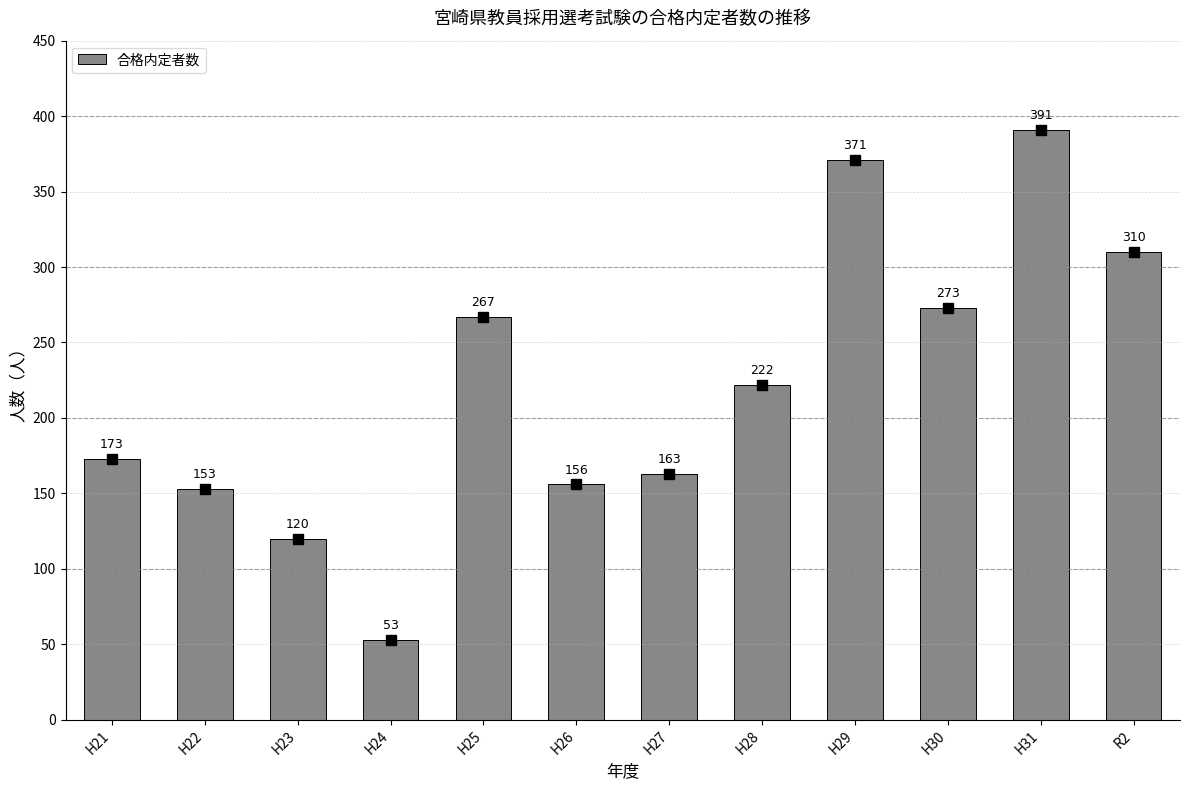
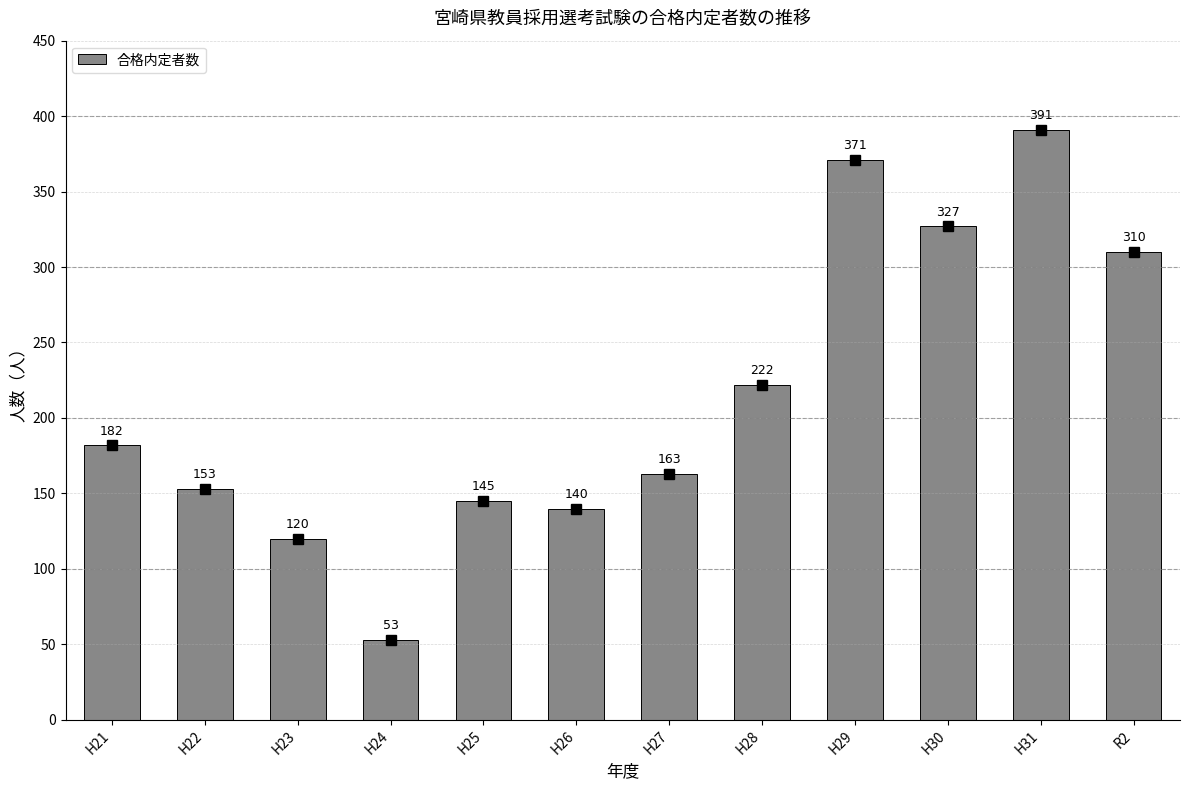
  {
    "合格内定者数": {
-     "H21": 173,
+     "H21": 182,
      "H22": 153,
      "H23": 120,
      "H24": 53,
-     "H25": 267,
-     "H26": 156,
+     "H25": 145,
+     "H26": 140,
      "H27": 163,
      "H28": 222,
      "H29": 371,
-     "H30": 273,
+     "H30": 327,
      "H31": 391,
      "R2": 310
    }
  }
